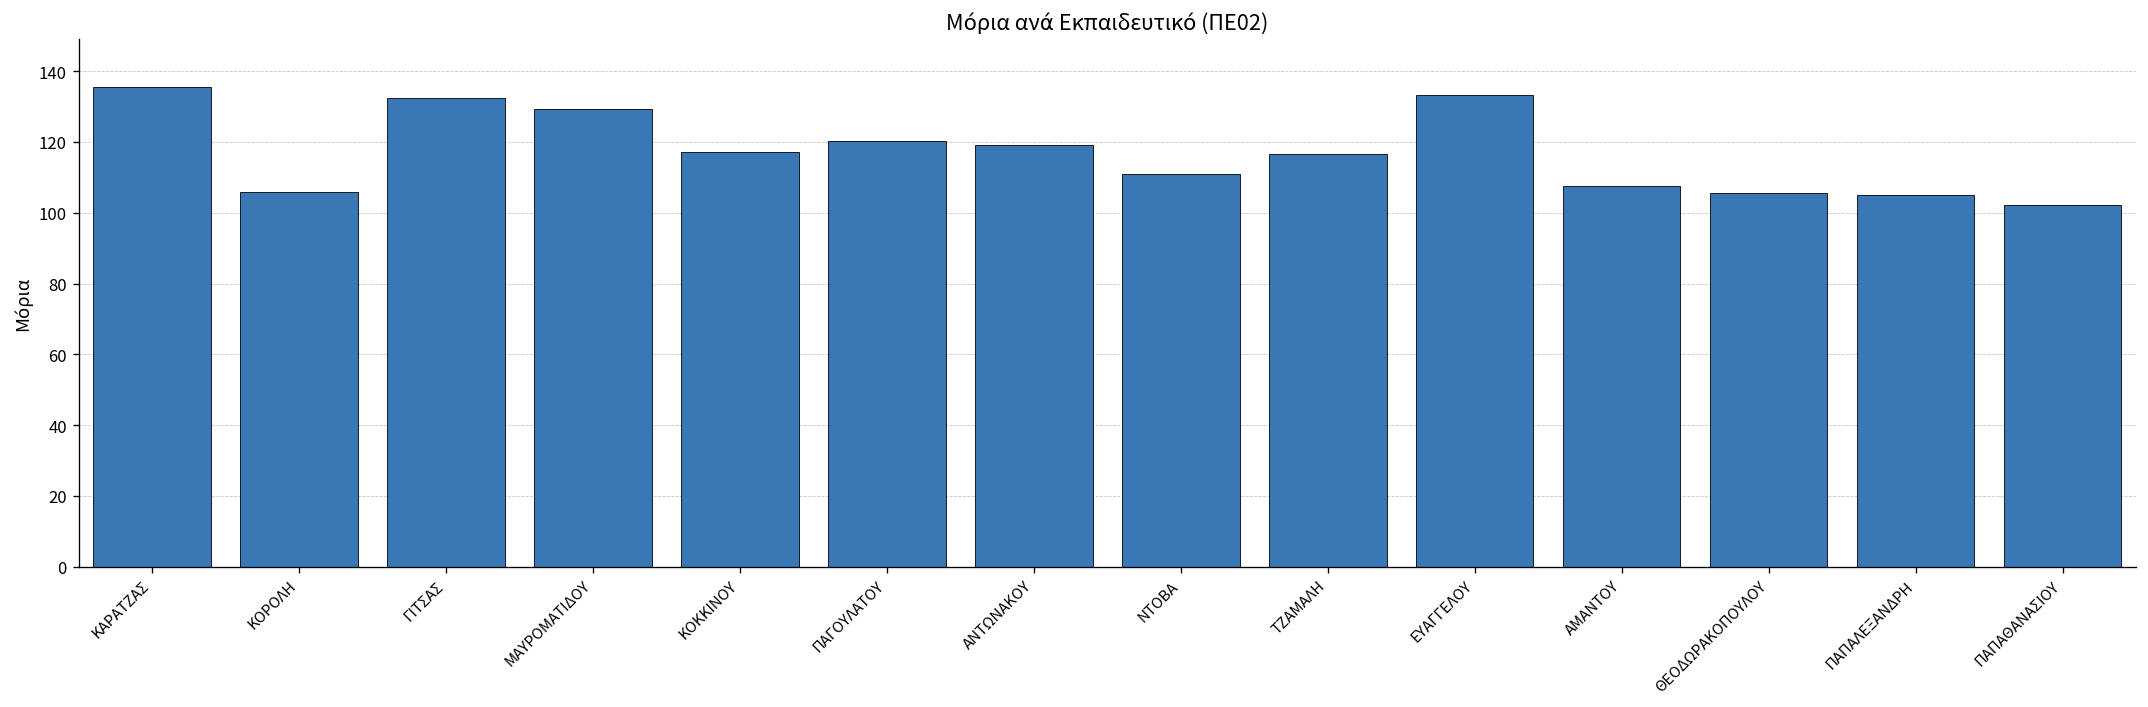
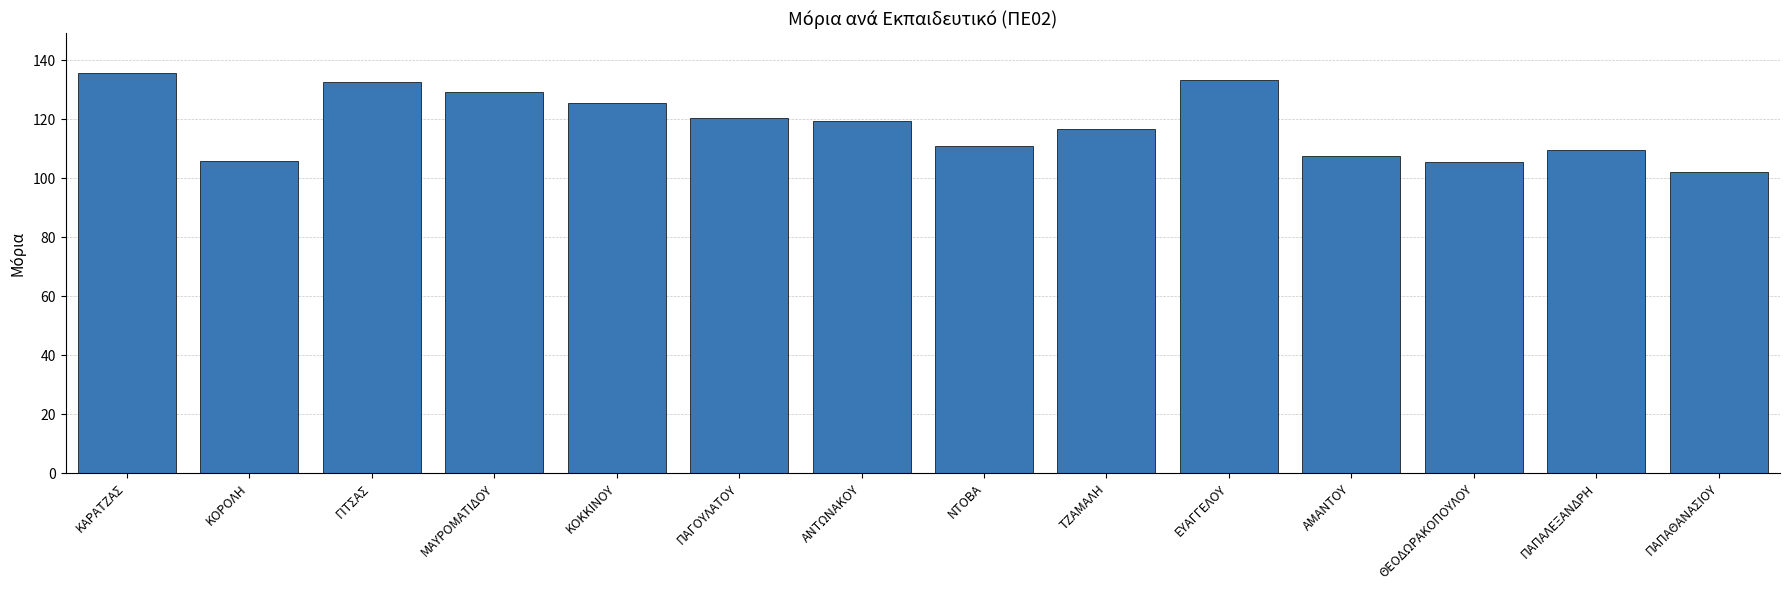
  {
    "ΚΑΡΑΤΖΑΣ": 136,
    "ΚΟΡΟΛΗ": 106,
    "ΓΙΤΣΑΣ": 132,
    "ΜΑΥΡΟΜΑΤΙΔΟΥ": 129,
-   "ΚΟΚΚΙΝΟΥ": 117,
+   "ΚΟΚΚΙΝΟΥ": 125,
    "ΠΑΓΟΥΛΑΤΟΥ": 120,
    "ΑΝΤΩΝΑΚΟΥ": 119,
    "ΝΤΟΒΑ": 111,
    "ΤΖΑΜΑΛΗ": 117,
    "ΕΥΑΓΓΕΛΟΥ": 133,
    "ΑΜΑΝΤΟΥ": 108,
    "ΘΕΟΔΩΡΑΚΟΠΟΥΛΟΥ": 105,
-   "ΠΑΠΑΛΕΞΑΝΔΡΗ": 105,
+   "ΠΑΠΑΛΕΞΑΝΔΡΗ": 109,
    "ΠΑΠΑΘΑΝΑΣΙΟΥ": 102
  }
